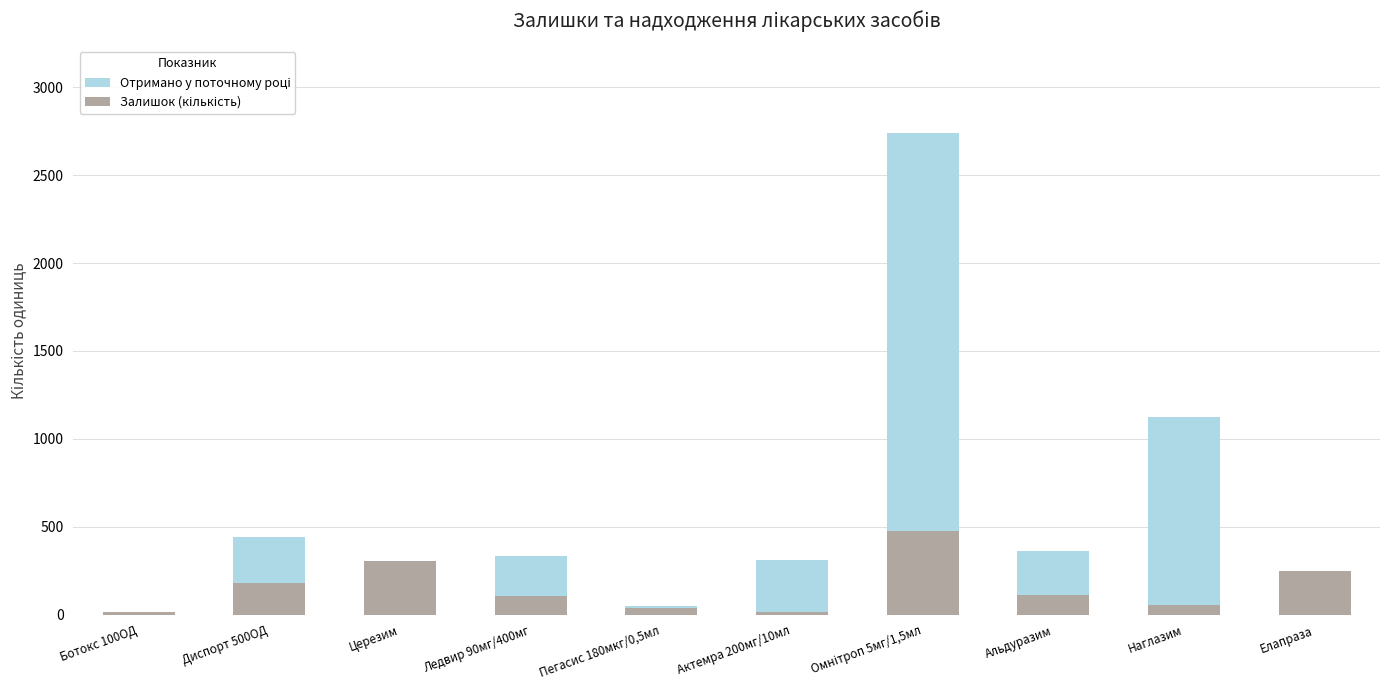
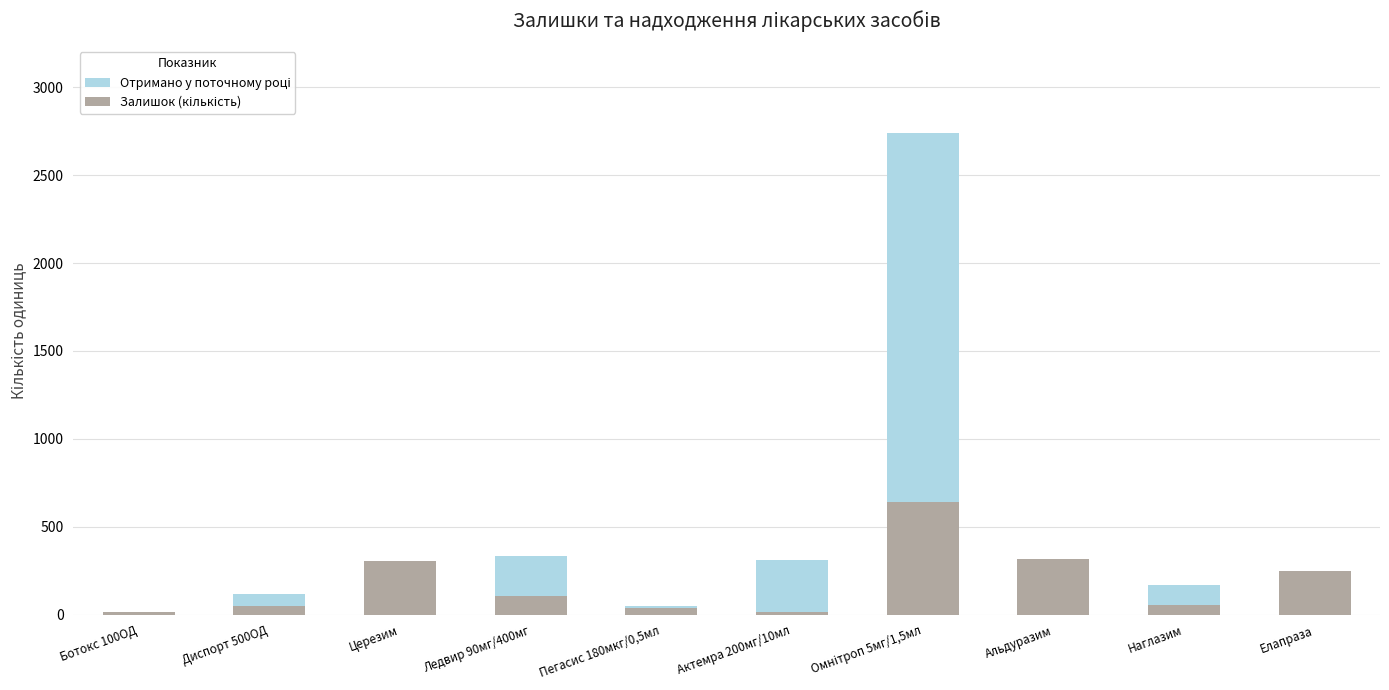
  {
    "Отримано у поточному році": {
      "Ботокс 100ОД": 0,
-     "Диспорт 500ОД": 450,
+     "Диспорт 500ОД": 120,
      "Ледвир 90мг/400мг": 340,
      "Пегасис 180мкг/0,5мл": 50,
      "Актемра 200мг/10мл": 310,
      "Омнітроп 5мг/1,5мл": 2740,
-     "Альдуразим": 370,
-     "Наглазим": 1130
+     "Альдуразим": 200,
+     "Наглазим": 170
    },
    "Залишок (кількість)": {
-     "Диспорт 500ОД": 180,
+     "Диспорт 500ОД": 50,
      "Церезим": 300,
      "Пегасис 180мкг/0,5мл": 40,
-     "Омнітроп 5мг/1,5мл": 480,
-     "Альдуразим": 110,
+     "Омнітроп 5мг/1,5мл": 640,
+     "Альдуразим": 320,
      "Елапраза": 250
    }
  }
